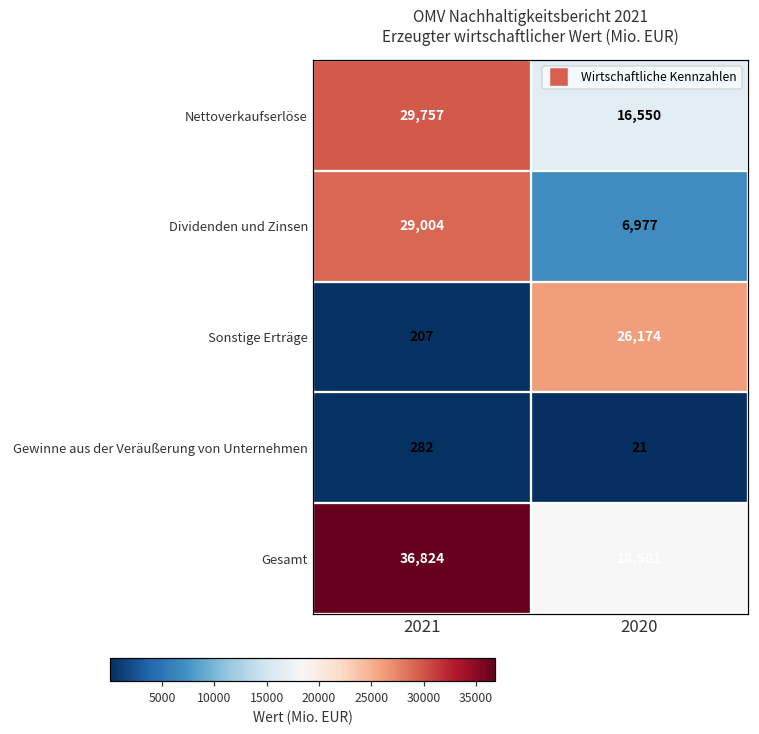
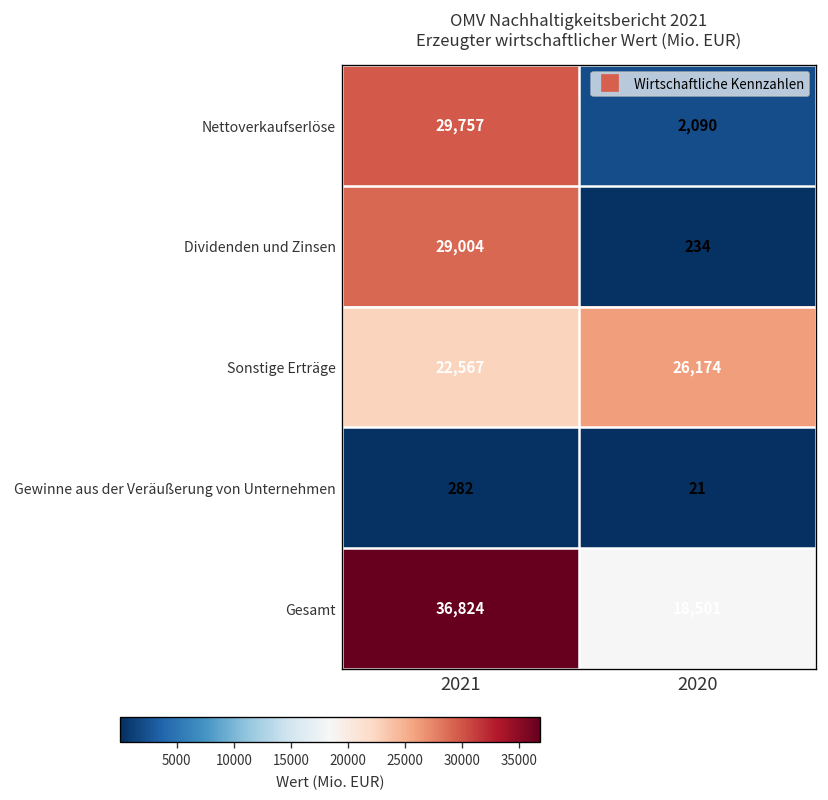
  {
    "Nettoverkaufserlöse": {
      "2021": "29,757",
-     "2020": "16,550"
+     "2020": "2,090"
    },
    "Dividenden und Zinsen": {
      "2021": "29,004",
-     "2020": "6,977"
+     "2020": "234"
    },
    "Sonstige Erträge": {
-     "2021": "207",
+     "2021": "22,567",
      "2020": "26,174"
    },
    "Gewinne aus der Veräußerung von Unternehmen": {
      "2021": "282",
      "2020": "21"
    },
    "Gesamt": {
      "2021": "36,824"
    }
  }
